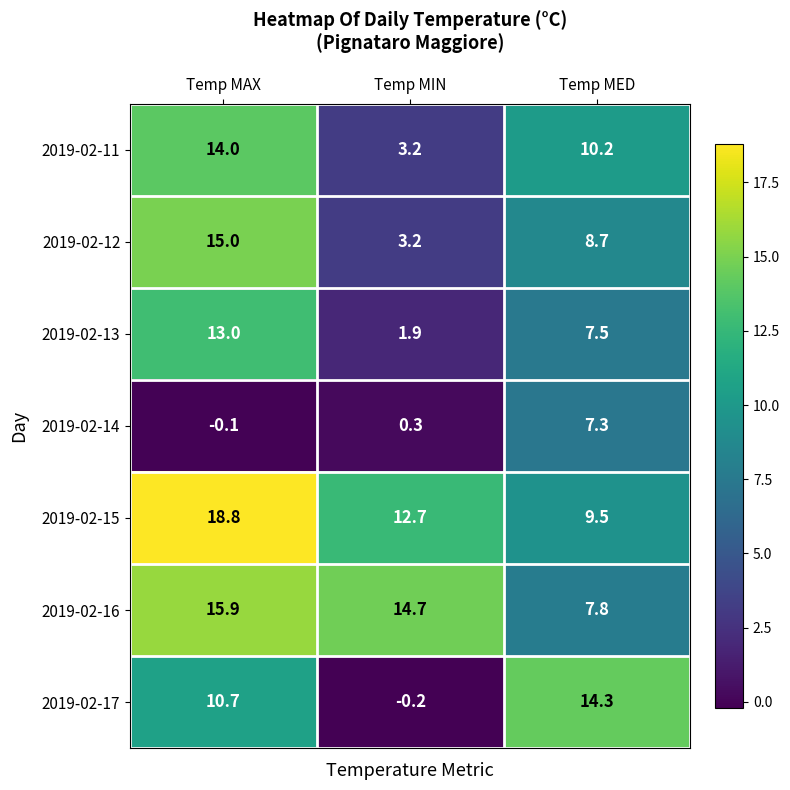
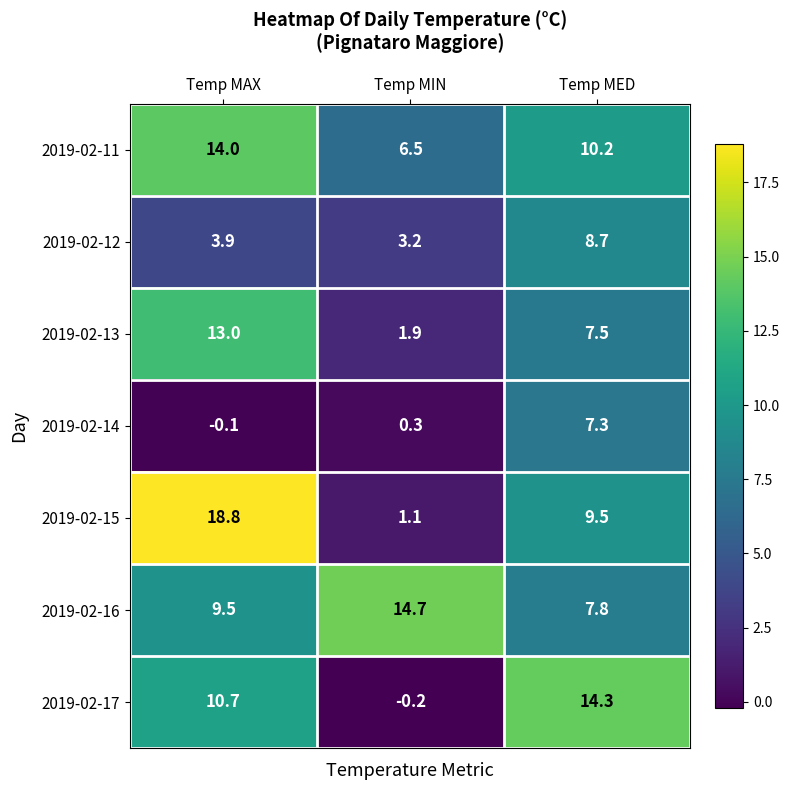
  {
    "2019-02-11": {
      "Temp MAX": 14.0,
-     "Temp MIN": 3.2,
+     "Temp MIN": 6.5,
      "Temp MED": 10.2
    },
    "2019-02-12": {
-     "Temp MAX": 15.0,
+     "Temp MAX": 3.9,
      "Temp MIN": 3.2,
      "Temp MED": 8.7
    },
    "2019-02-13": {
      "Temp MAX": 13.0,
      "Temp MIN": 1.9,
      "Temp MED": 7.5
    },
    "2019-02-14": {
      "Temp MAX": -0.1,
      "Temp MIN": 0.3,
      "Temp MED": 7.3
    },
    "2019-02-15": {
      "Temp MAX": 18.8,
-     "Temp MIN": 12.7,
+     "Temp MIN": 1.1,
      "Temp MED": 9.5
    },
    "2019-02-16": {
-     "Temp MAX": 15.9,
+     "Temp MAX": 9.5,
      "Temp MIN": 14.7,
      "Temp MED": 7.8
    },
    "2019-02-17": {
      "Temp MAX": 10.7,
      "Temp MIN": -0.2,
      "Temp MED": 14.3
    }
  }
